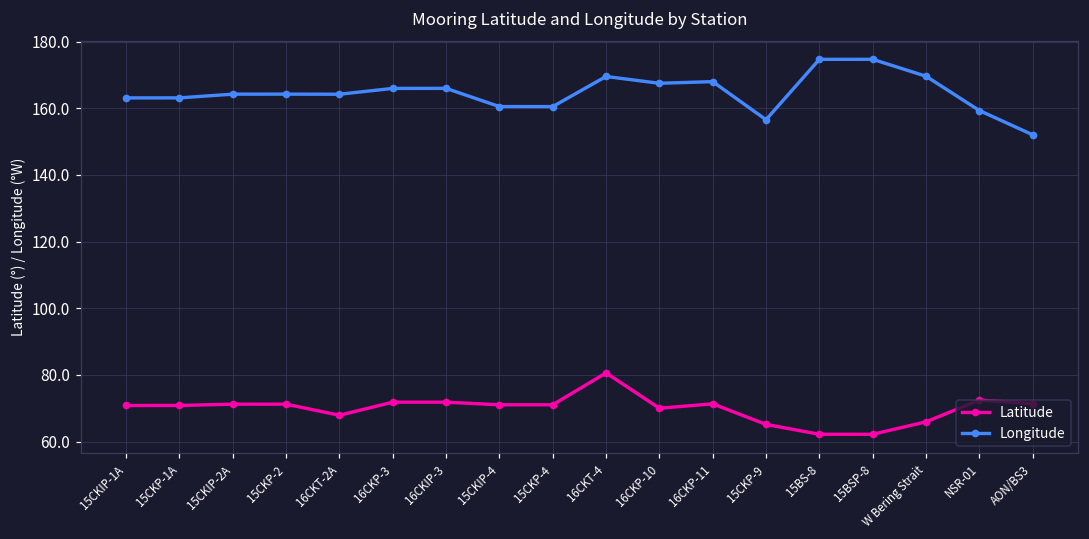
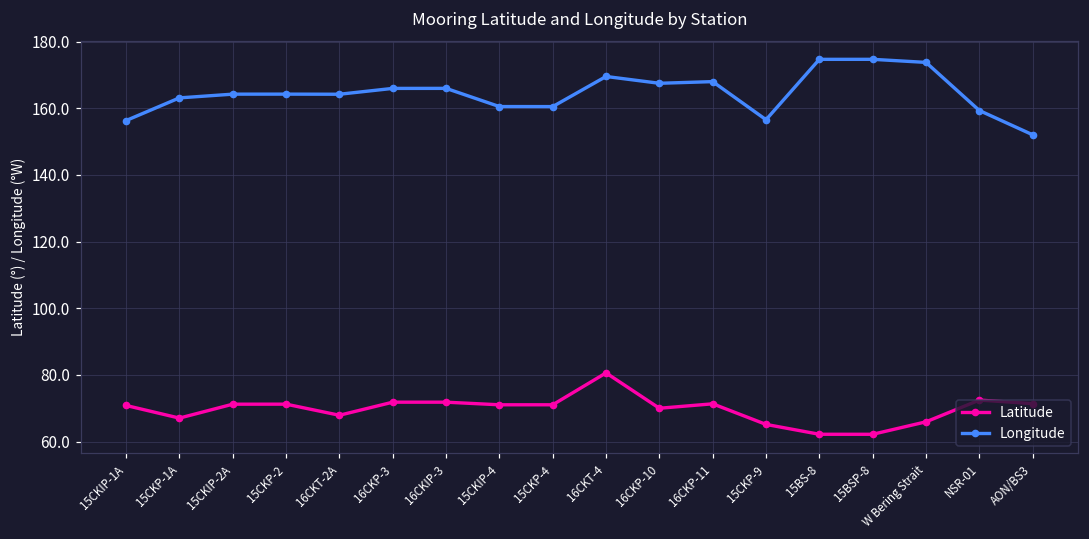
  {
    "Latitude": {
      "15CKIP-1A": 71,
-     "15CKP-1A": 71,
+     "15CKP-1A": 67,
      "15CKIP-2A": 71,
      "15CKP-2": 71,
      "16CKT-2A": 68,
      "16CKP-3": 72,
      "16CKIP-3": 72,
      "15CKIP-4": 71,
      "15CKP-4": 71,
      "16CKT-4": 81,
      "16CKP-10": 70,
      "16CKP-11": 71,
      "15CKP-9": 65,
      "15BS-8": 62,
      "15BSP-8": 62,
      "W Bering Strait": 66
    },
    "Longitude": {
-     "15CKIP-1A": 163,
+     "15CKIP-1A": 156,
      "15CKP-1A": 163,
      "15CKIP-2A": 164,
      "15CKP-2": 164,
      "16CKT-2A": 164,
      "16CKP-3": 166,
      "16CKIP-3": 166,
      "15CKIP-4": 161,
      "15CKP-4": 161,
      "16CKT-4": 170,
      "16CKP-10": 168,
      "16CKP-11": 168,
      "15CKP-9": 157,
      "15BS-8": 175,
      "15BSP-8": 175,
-     "W Bering Strait": 170,
+     "W Bering Strait": 174,
      "NSR-01": 159,
      "AON/BS3": 152
    }
  }
